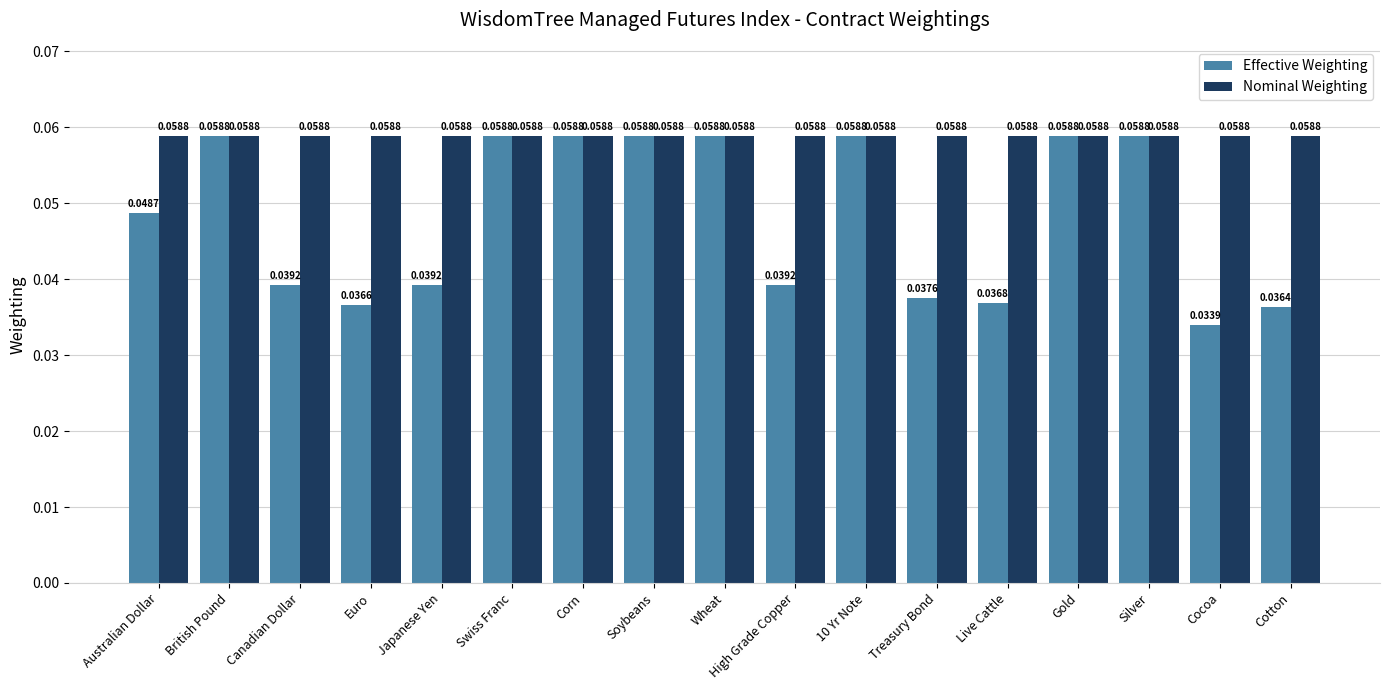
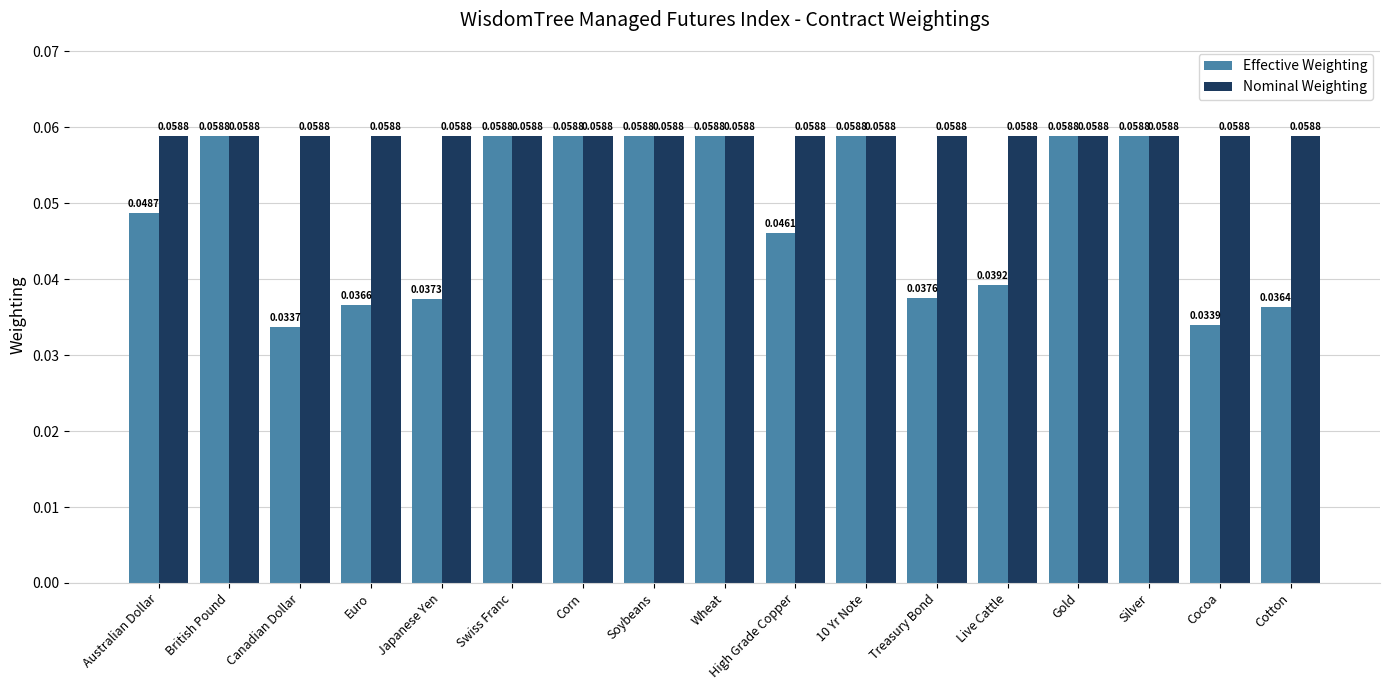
  {
    "Effective Weighting": {
      "Australian Dollar": 0.0487,
      "British Pound": 0.0588,
-     "Canadian Dollar": 0.0392,
+     "Canadian Dollar": 0.0337,
      "Euro": 0.0366,
-     "Japanese Yen": 0.0392,
+     "Japanese Yen": 0.0373,
      "Swiss Franc": 0.0588,
      "Corn": 0.0588,
      "Soybeans": 0.0588,
      "Wheat": 0.0588,
-     "High Grade Copper": 0.0392,
+     "High Grade Copper": 0.0461,
      "10 Yr Note": 0.0588,
      "Treasury Bond": 0.0376,
-     "Live Cattle": 0.0368,
+     "Live Cattle": 0.0392,
      "Gold": 0.0588,
      "Silver": 0.0588,
      "Cocoa": 0.0339,
      "Cotton": 0.0364
    },
    "Nominal Weighting": {
      "Australian Dollar": 0.0588,
      "British Pound": 0.0588,
      "Canadian Dollar": 0.0588,
      "Euro": 0.0588,
      "Japanese Yen": 0.0588,
      "Swiss Franc": 0.0588,
      "Corn": 0.0588,
      "Soybeans": 0.0588,
      "Wheat": 0.0588,
      "High Grade Copper": 0.0588,
      "10 Yr Note": 0.0588,
      "Treasury Bond": 0.0588,
      "Live Cattle": 0.0588,
      "Gold": 0.0588,
      "Silver": 0.0588,
      "Cocoa": 0.0588,
      "Cotton": 0.0588
    }
  }
